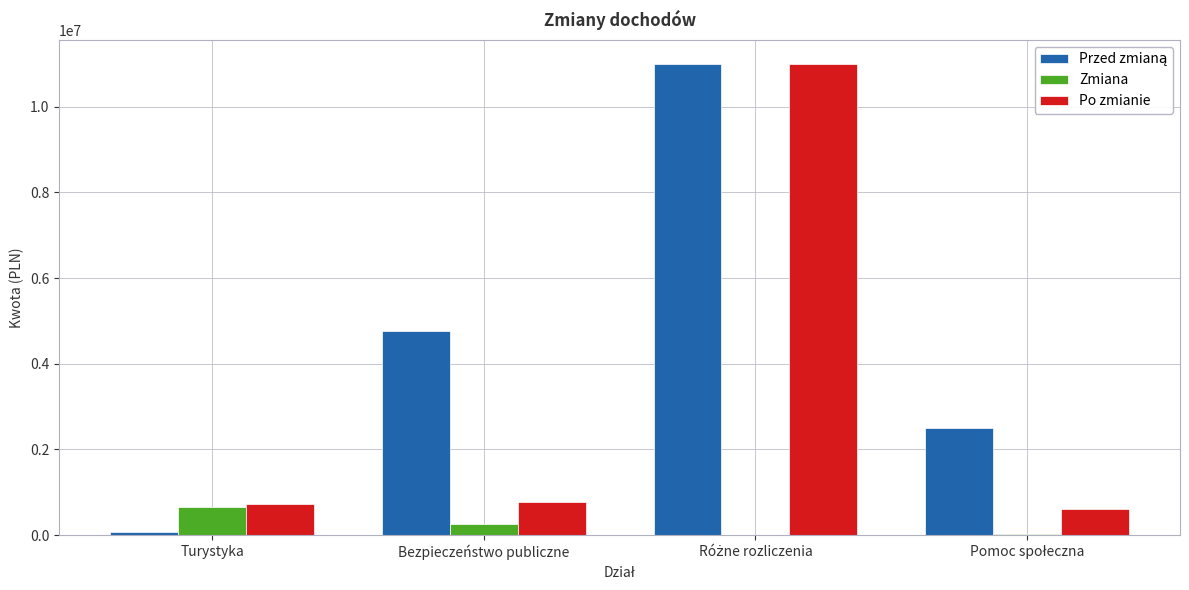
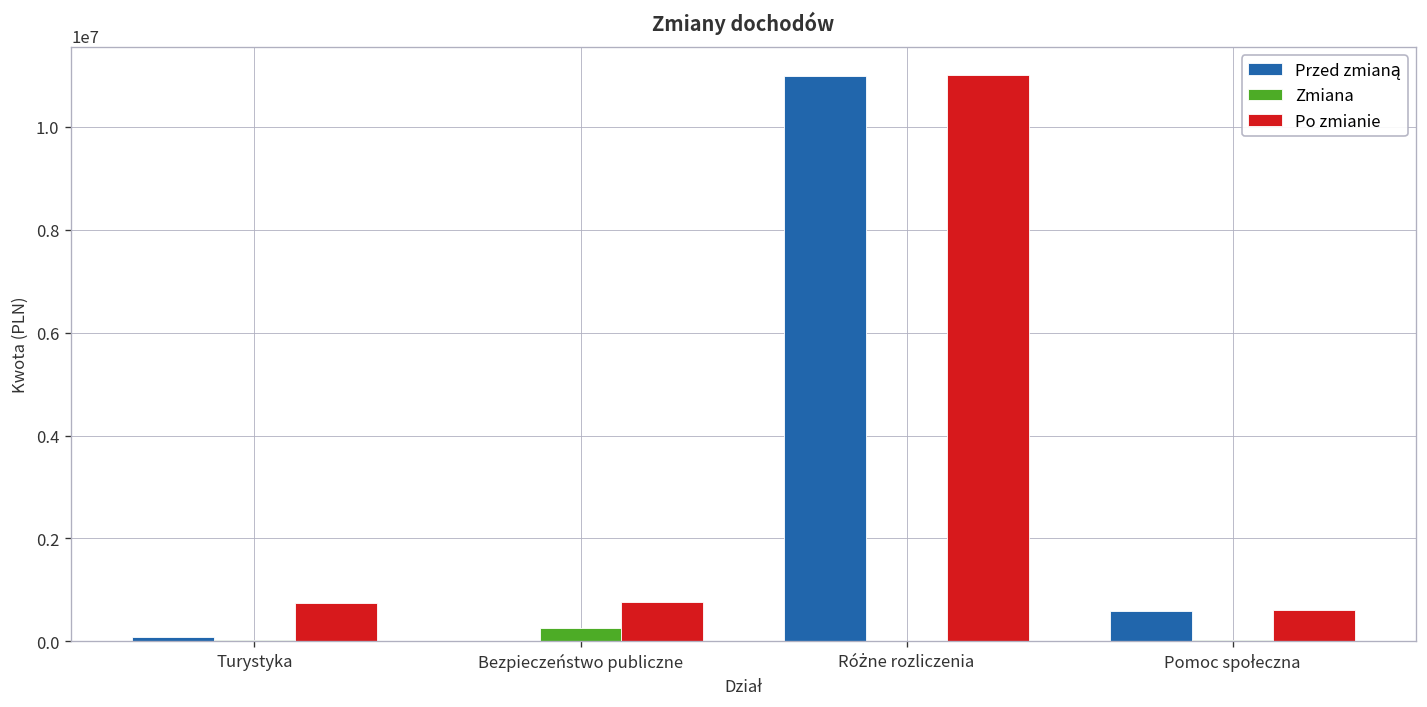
  {
    "Przed zmianą": {
      "Turystyka": 100000,
-     "Bezpieczeństwo publiczne": 4800000,
+     "Bezpieczeństwo publiczne": 0,
      "Różne rozliczenia": 11000000,
-     "Pomoc społeczna": 2500000
+     "Pomoc społeczna": 600000
    },
    "Zmiana": {
-     "Turystyka": 700000,
+     "Turystyka": 0,
      "Bezpieczeństwo publiczne": 300000
    },
    "Po zmianie": {
      "Turystyka": 700000,
      "Bezpieczeństwo publiczne": 800000,
      "Różne rozliczenia": 11000000,
      "Pomoc społeczna": 600000
    }
  }
